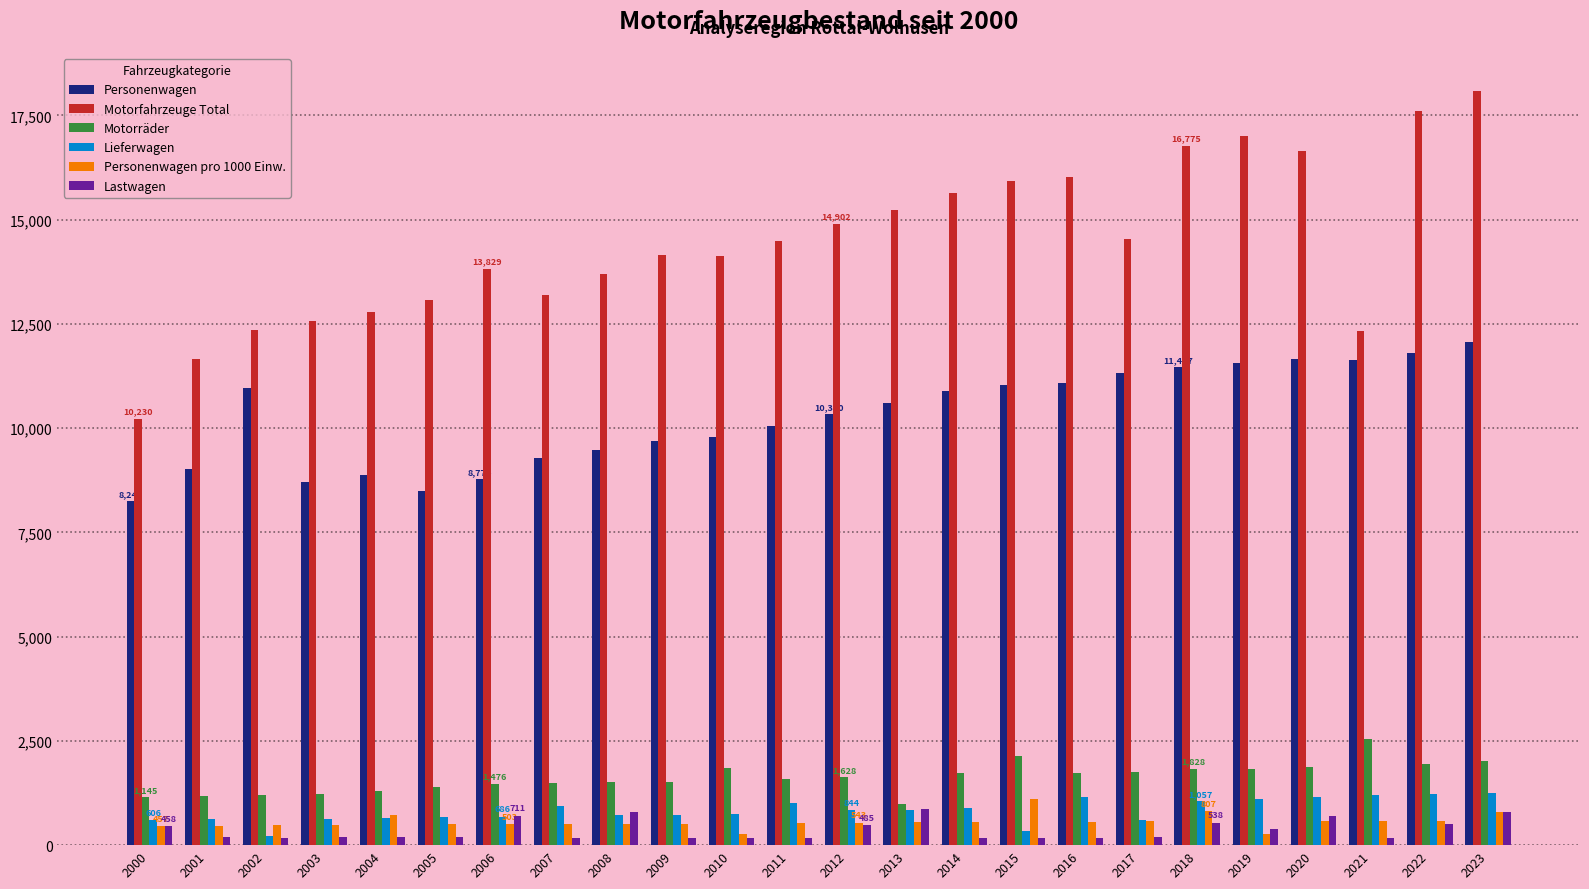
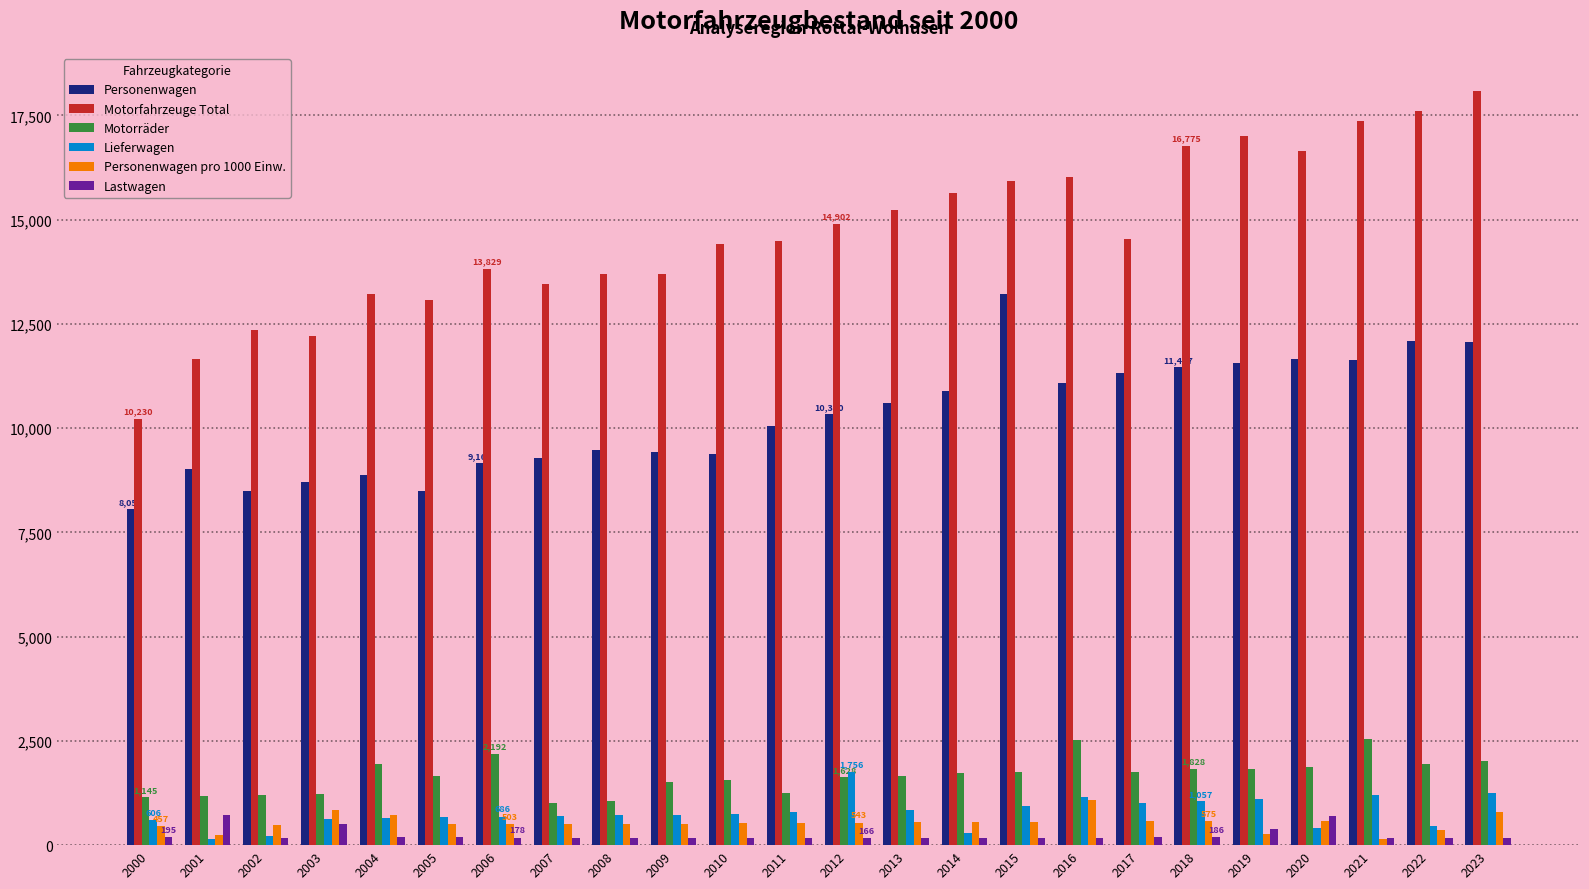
  {
    "Personenwagen": {
-     "2000": "8,246",
-     "2002": "11,000",
-     "2006": "8,774",
-     "2009": "9,700",
-     "2010": "9,800",
+     "2000": "8,051",
+     "2002": "8,500",
+     "2006": "9,160",
+     "2009": "9,400",
+     "2010": "9,400",
      "2012": "10,330",
-     "2015": "11,000",
+     "2015": "13,200",
      "2018": "11,457",
-     "2022": "11,800"
+     "2022": "12,100"
    },
    "Motorfahrzeuge Total": {
      "2001": "11,700",
      "2002": "12,400",
-     "2003": "12,600",
-     "2004": "12,800",
+     "2003": "12,200",
+     "2004": "13,200",
      "2005": "13,100",
-     "2007": "13,200",
+     "2007": "13,500",
      "2008": "13,700",
-     "2009": "14,100",
-     "2010": "14,100",
+     "2009": "13,700",
+     "2010": "14,400",
      "2011": "14,500",
      "2013": "15,200",
      "2014": "15,700",
      "2015": "15,900",
      "2016": "16,000",
      "2017": "14,500",
      "2019": "17,000",
      "2020": "16,600",
-     "2021": "12,300",
+     "2021": "17,400",
      "2022": "17,600",
      "2023": "18,100"
    },
    "Motorräder": {
      "2000": "1,145",
-     "2004": "1,300",
-     "2005": "1,400",
-     "2006": "1,476",
-     "2007": "1,500",
-     "2008": "1,500",
-     "2010": "1,900",
-     "2011": "1,600",
-     "2013": "1,000",
-     "2015": "2,100",
-     "2016": "1,700",
+     "2004": "1,900",
+     "2005": "1,700",
+     "2006": "2,192",
+     "2007": "1,000",
+     "2008": "1,100",
+     "2010": "1,600",
+     "2011": "1,300",
+     "2013": "1,700",
+     "2015": "1,700",
+     "2016": "2,500",
      "2018": "1,828"
    },
    "Lieferwagen": {
-     "2001": "600",
+     "2001": "200",
      "2006": "686",
-     "2007": "1,000",
-     "2011": "1,000",
-     "2012": "844",
-     "2014": "900",
-     "2015": "300",
-     "2017": "600",
+     "2007": "700",
+     "2011": "800",
+     "2012": "1,756",
+     "2014": "300",
+     "2015": "900",
+     "2017": "1,000",
      "2018": "1,057",
-     "2020": "1,100",
-     "2022": "1,200"
+     "2020": "400",
+     "2022": "500"
    },
    "Personenwagen pro 1000 Einw.": {
-     "2001": "500",
-     "2003": "500",
+     "2001": "300",
+     "2003": "800",
      "2006": "503",
-     "2010": "300",
+     "2010": "500",
      "2012": "543",
-     "2015": "1,100",
-     "2016": "600",
-     "2018": "807",
-     "2021": "600",
-     "2022": "600"
+     "2015": "600",
+     "2016": "1,100",
+     "2018": "575",
+     "2021": "100",
+     "2022": "400"
    },
    "Lastwagen": {
-     "2000": "458",
-     "2001": "200",
-     "2003": "200",
-     "2006": "711",
-     "2008": "800",
-     "2012": "485",
-     "2013": "900",
-     "2018": "538",
-     "2022": "500",
-     "2023": "800"
+     "2000": "195",
+     "2001": "700",
+     "2003": "500",
+     "2006": "178",
+     "2008": "200",
+     "2012": "166",
+     "2013": "200",
+     "2018": "186",
+     "2022": "200",
+     "2023": "200"
    }
  }
